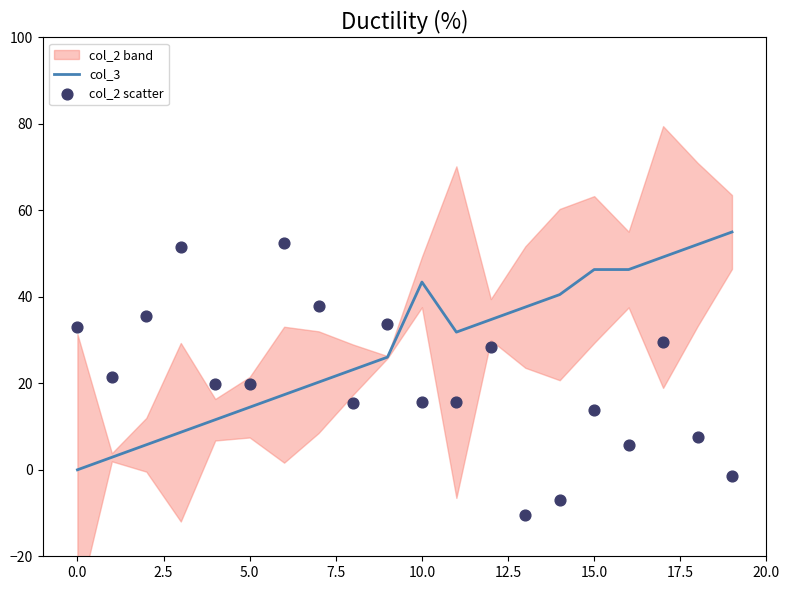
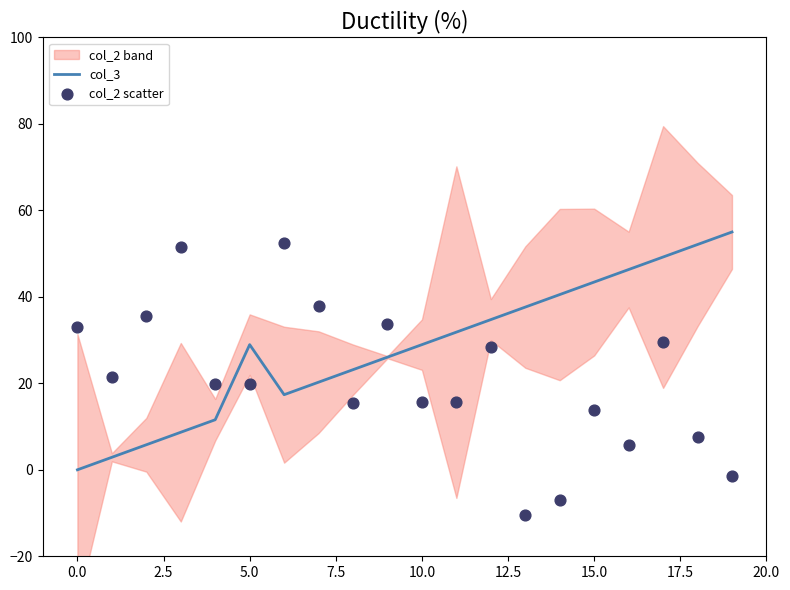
  {
    "col_3": {
      "0.0": 0,
-     "5.0": 14,
-     "10.0": 43,
-     "15.0": 46
+     "5.0": 29,
+     "10.0": 29,
+     "15.0": 43
    }
  }
